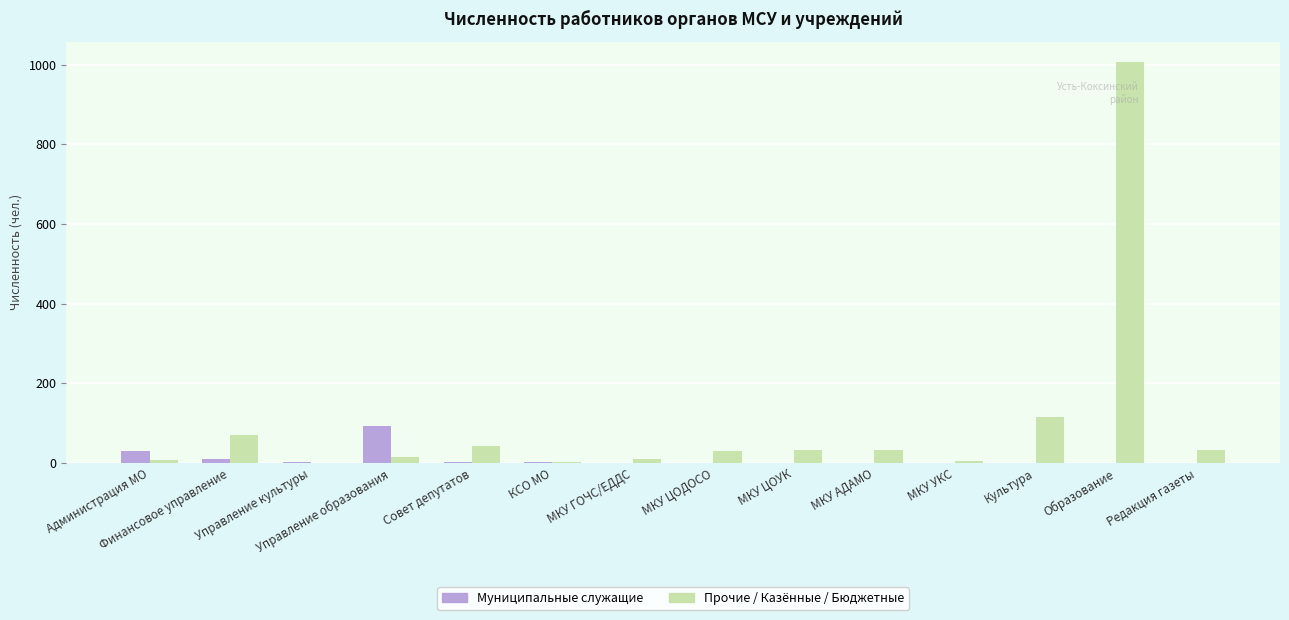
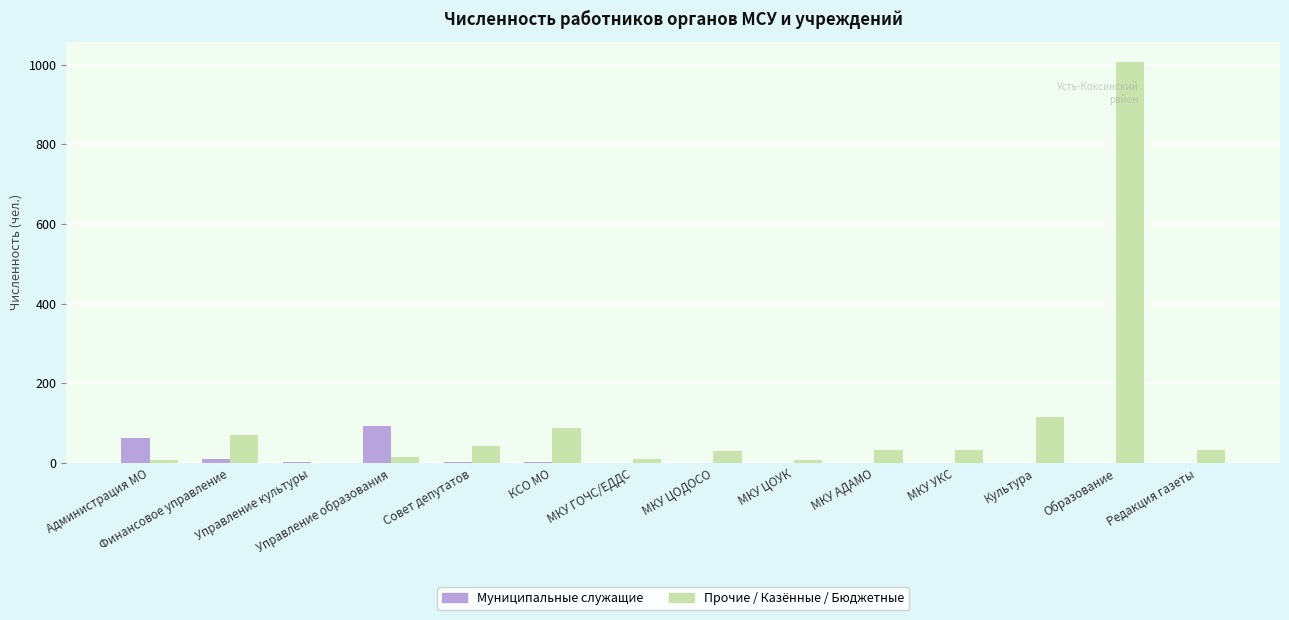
  {
    "Муниципальные служащие": {
-     "Администрация МО": 30,
+     "Администрация МО": 60,
      "Финансовое управление": 10,
      "Управление образования": 90,
      "МКУ ГОЧС/ЕДДС": 0,
      "МКУ ЦОДОСО": 0,
      "МКУ ЦОУК": 0,
      "МКУ АДАМО": 0,
      "МКУ УКС": 0,
      "Культура": 0,
      "Образование": 0,
      "Редакция газеты": 0
    },
    "Прочие / Казённые / Бюджетные": {
      "Администрация МО": 10,
      "Финансовое управление": 70,
      "Управление культуры": 0,
      "Управление образования": 20,
      "Совет депутатов": 40,
-     "КСО МО": 0,
+     "КСО МО": 90,
      "МКУ ГОЧС/ЕДДС": 10,
      "МКУ ЦОДОСО": 30,
-     "МКУ ЦОУК": 30,
+     "МКУ ЦОУК": 10,
      "МКУ АДАМО": 30,
-     "МКУ УКС": 0,
+     "МКУ УКС": 30,
      "Культура": 110,
      "Образование": 1010,
      "Редакция газеты": 30
    }
  }
